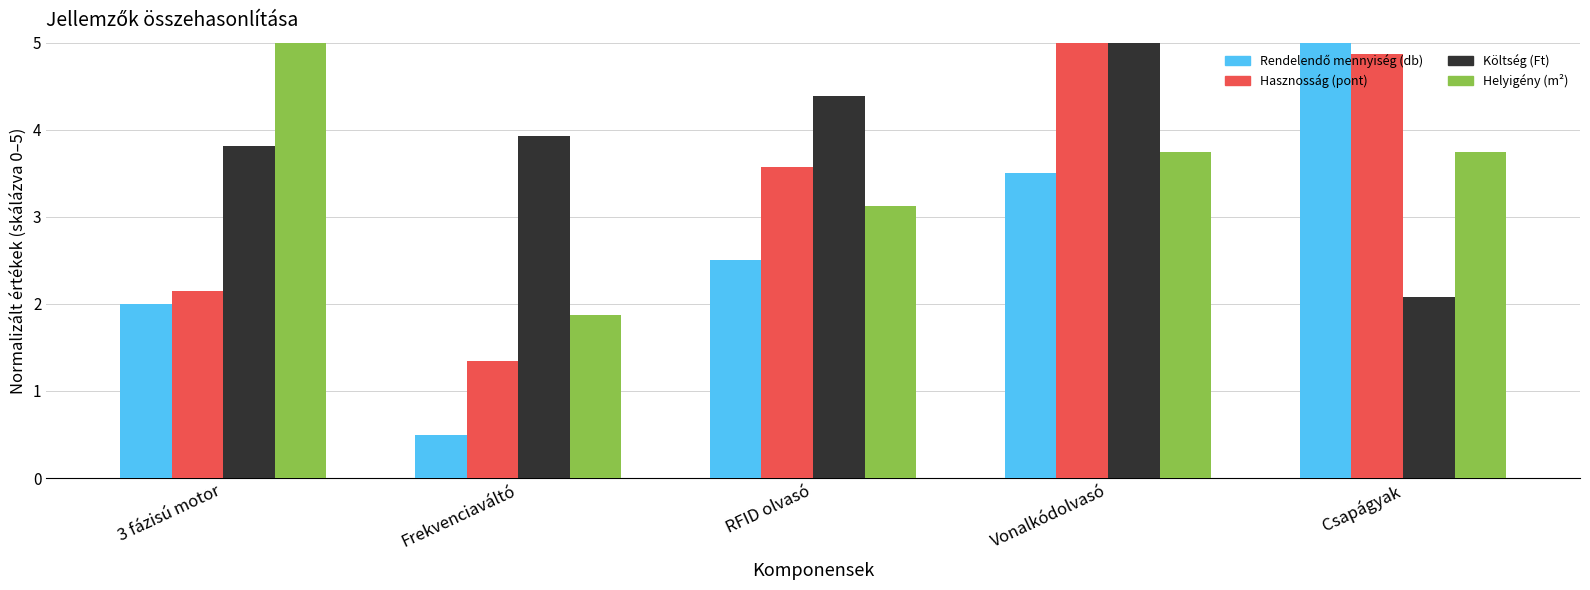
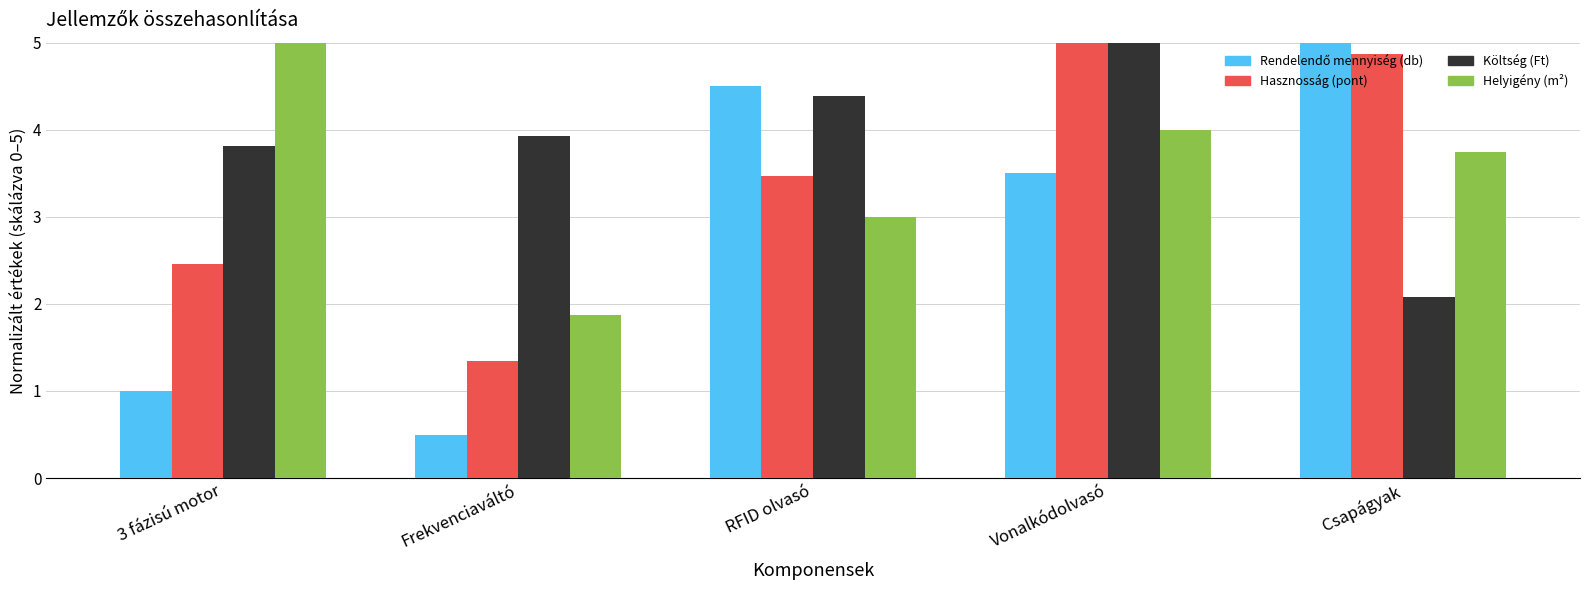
  {
    "Rendelendő mennyiség (db)": {
-     "3 fázisú motor": 2.0,
+     "3 fázisú motor": 1.0,
      "Frekvenciaváltó": 0.5,
-     "RFID olvasó": 2.5,
+     "RFID olvasó": 4.5,
      "Vonalkódolvasó": 3.5,
      "Csapágyak": 5.0
    },
    "Hasznosság (pont)": {
-     "3 fázisú motor": 2.1,
+     "3 fázisú motor": 2.5,
      "Frekvenciaváltó": 1.3,
-     "RFID olvasó": 3.6,
+     "RFID olvasó": 3.5,
      "Vonalkódolvasó": 5.0,
      "Csapágyak": 4.9
    },
    "Költség (Ft)": {
      "3 fázisú motor": 3.8,
      "Frekvenciaváltó": 3.9,
      "RFID olvasó": 4.4,
      "Vonalkódolvasó": 5.0,
      "Csapágyak": 2.1
    },
    "Helyigény (m²)": {
      "3 fázisú motor": 5.0,
      "Frekvenciaváltó": 1.9,
-     "RFID olvasó": 3.1,
-     "Vonalkódolvasó": 3.8,
+     "RFID olvasó": 3.0,
+     "Vonalkódolvasó": 4.0,
      "Csapágyak": 3.8
    }
  }
